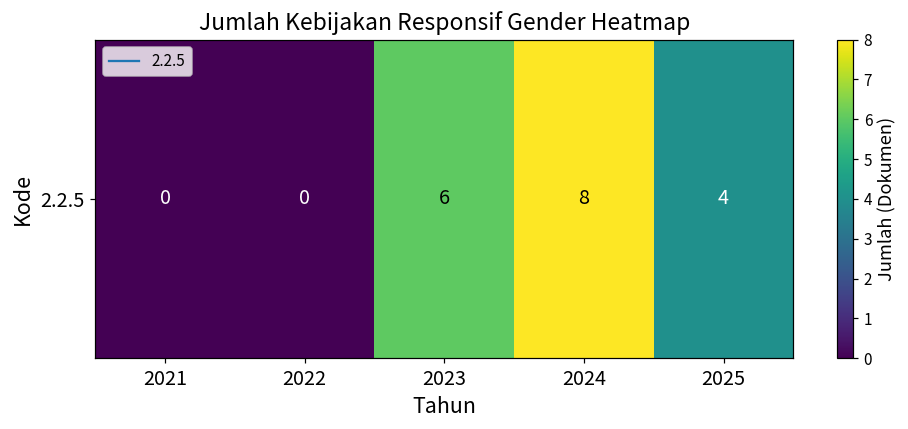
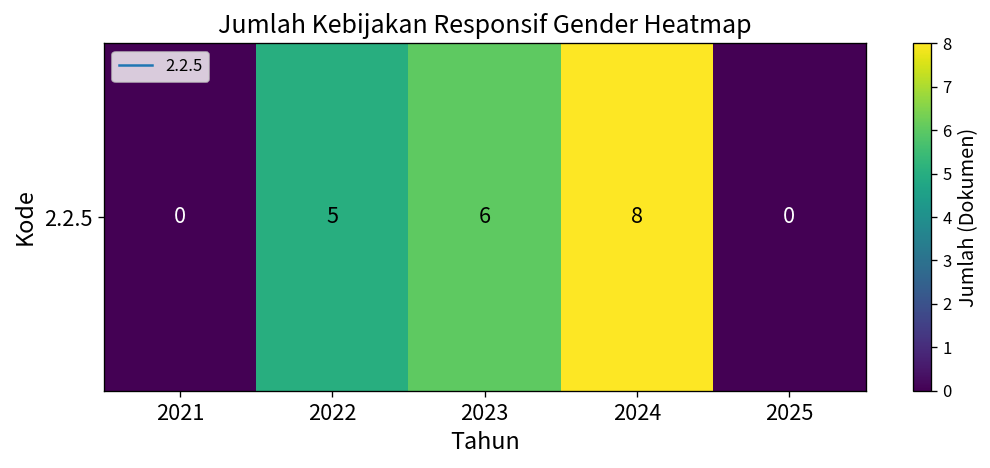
  {
    "2.2.5": {
      "2021": 0,
-     "2022": 0,
+     "2022": 5,
      "2023": 6,
      "2024": 8,
-     "2025": 4
+     "2025": 0
    }
  }
